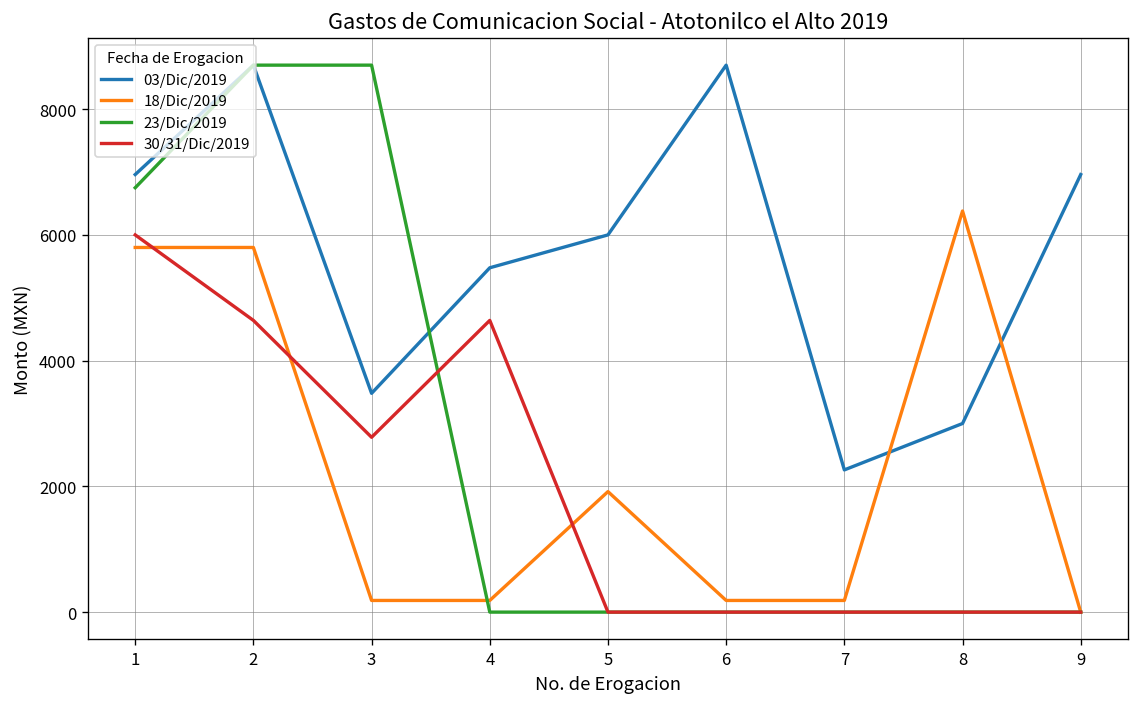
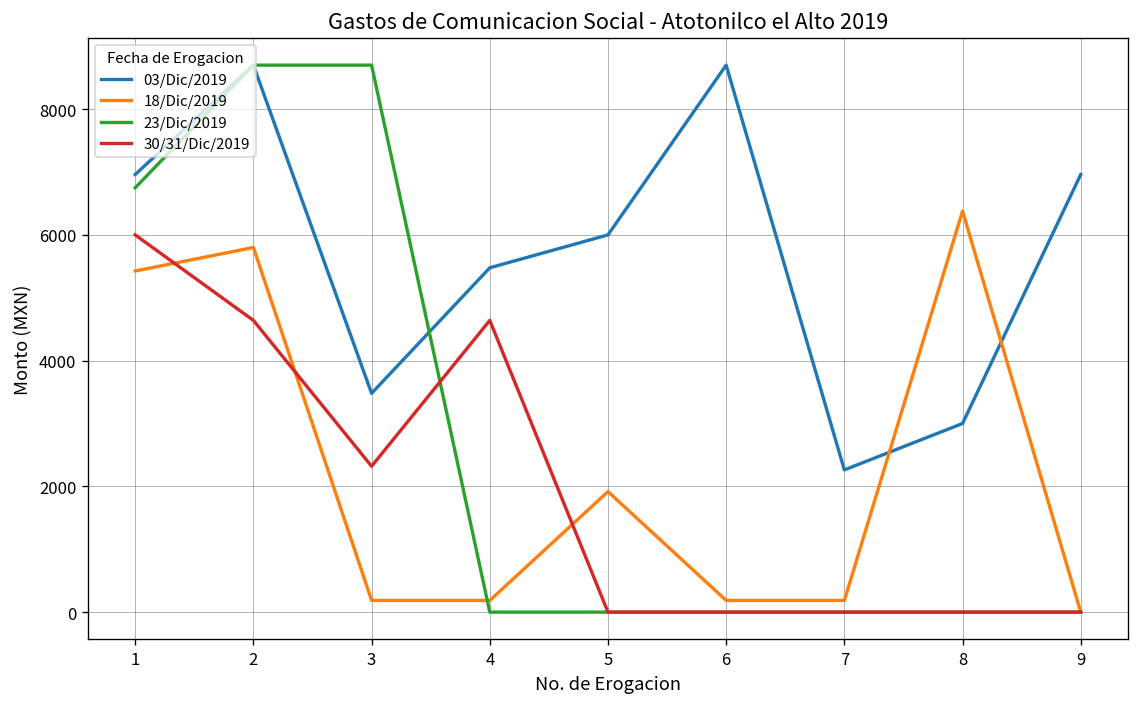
  {
    "03/Dic/2019": {
      "1": 7000,
      "3": 3500,
      "4": 5500,
      "5": 6000,
      "6": 8700,
      "7": 2300,
      "8": 3000,
      "9": 7000
    },
    "18/Dic/2019": {
-     "1": 5800,
+     "1": 5400,
      "2": 5800,
      "3": 200,
      "4": 200,
      "5": 1900,
      "6": 200,
      "7": 200,
      "8": 6400
    },
    "23/Dic/2019": {
      "1": 6800,
      "3": 8700,
      "4": 0
    },
    "30/31/Dic/2019": {
      "1": 6000,
      "2": 4600,
-     "3": 2800,
+     "3": 2300,
      "4": 4600
    }
  }
